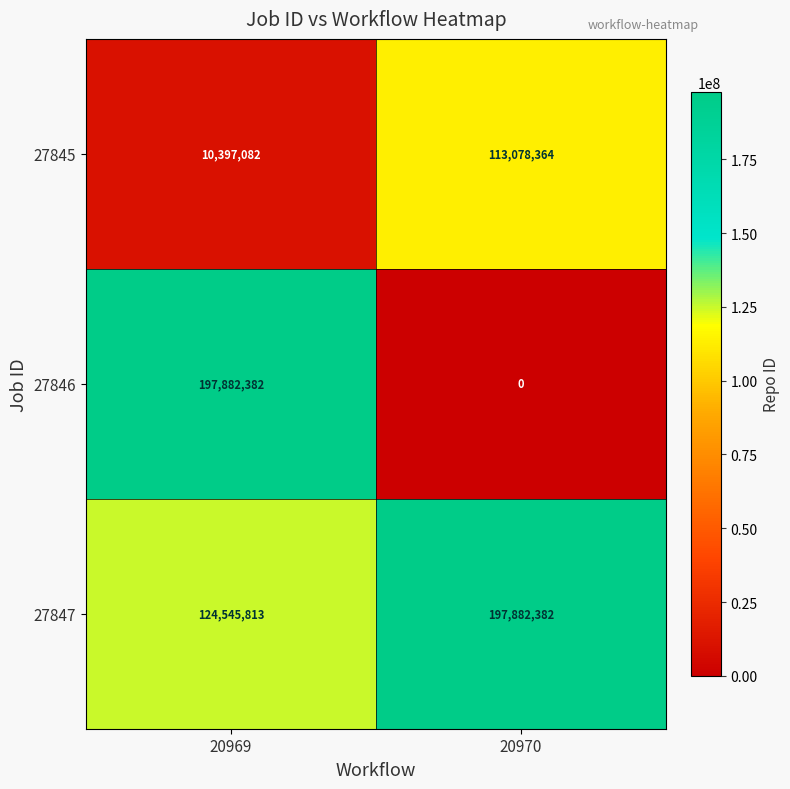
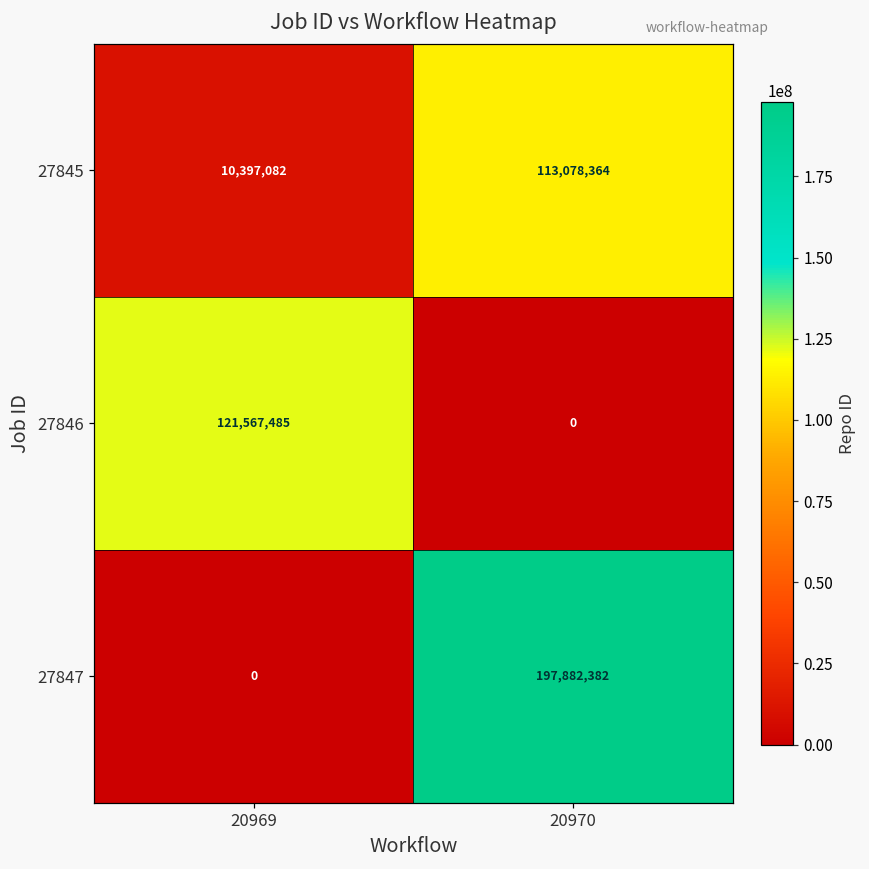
  {
    "27845": {
      "20969": "10,397,082",
      "20970": "113,078,364"
    },
    "27846": {
-     "20969": "197,882,382",
+     "20969": "121,567,485",
      "20970": "0"
    },
    "27847": {
-     "20969": "124,545,813",
+     "20969": "0",
      "20970": "197,882,382"
    }
  }
